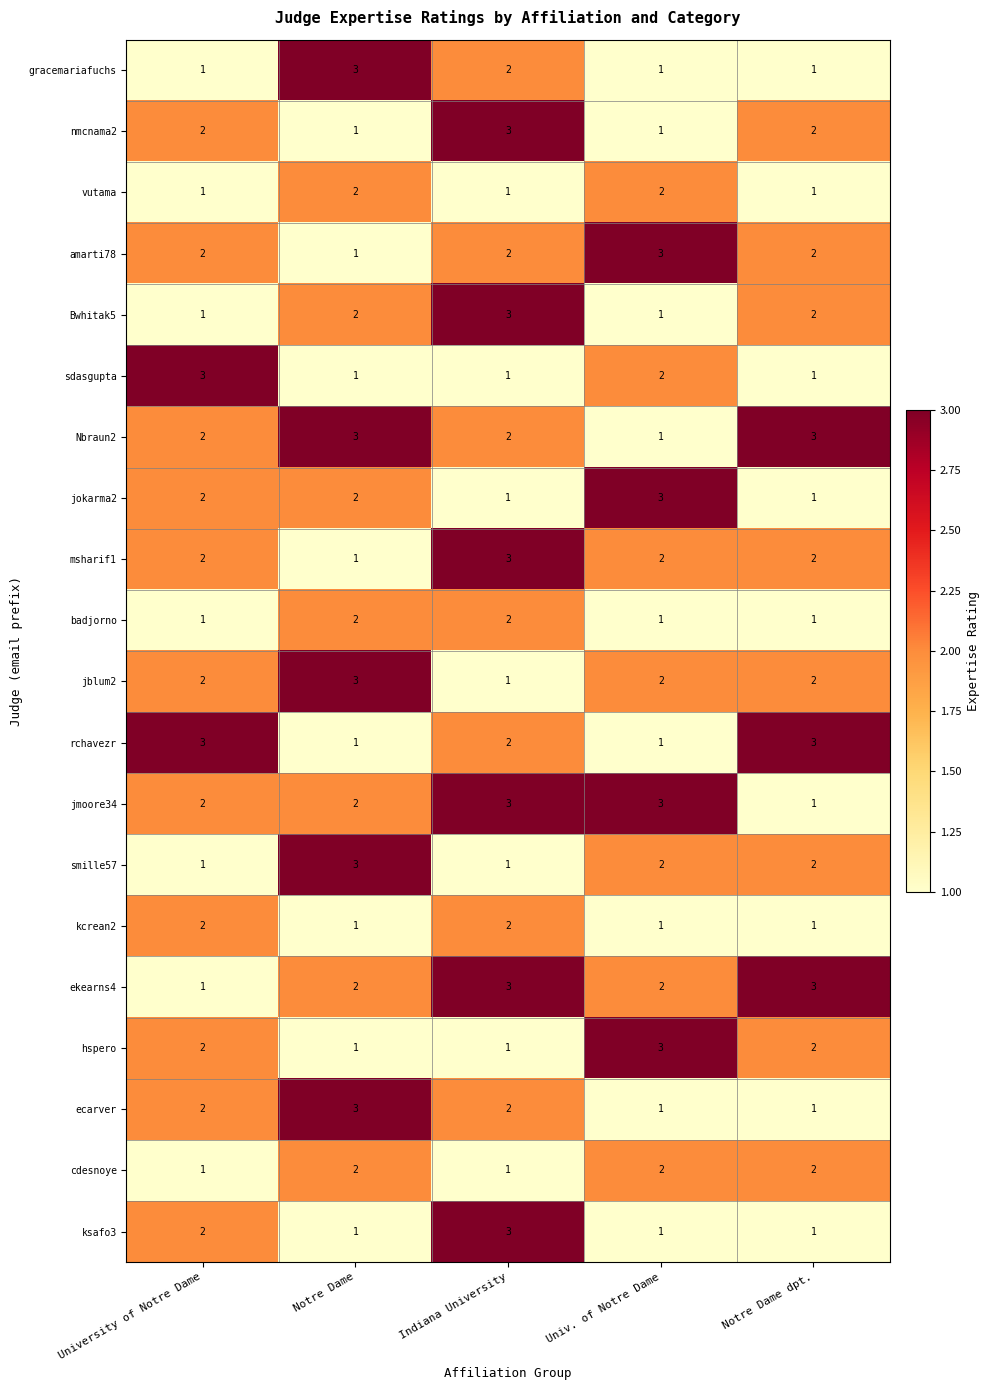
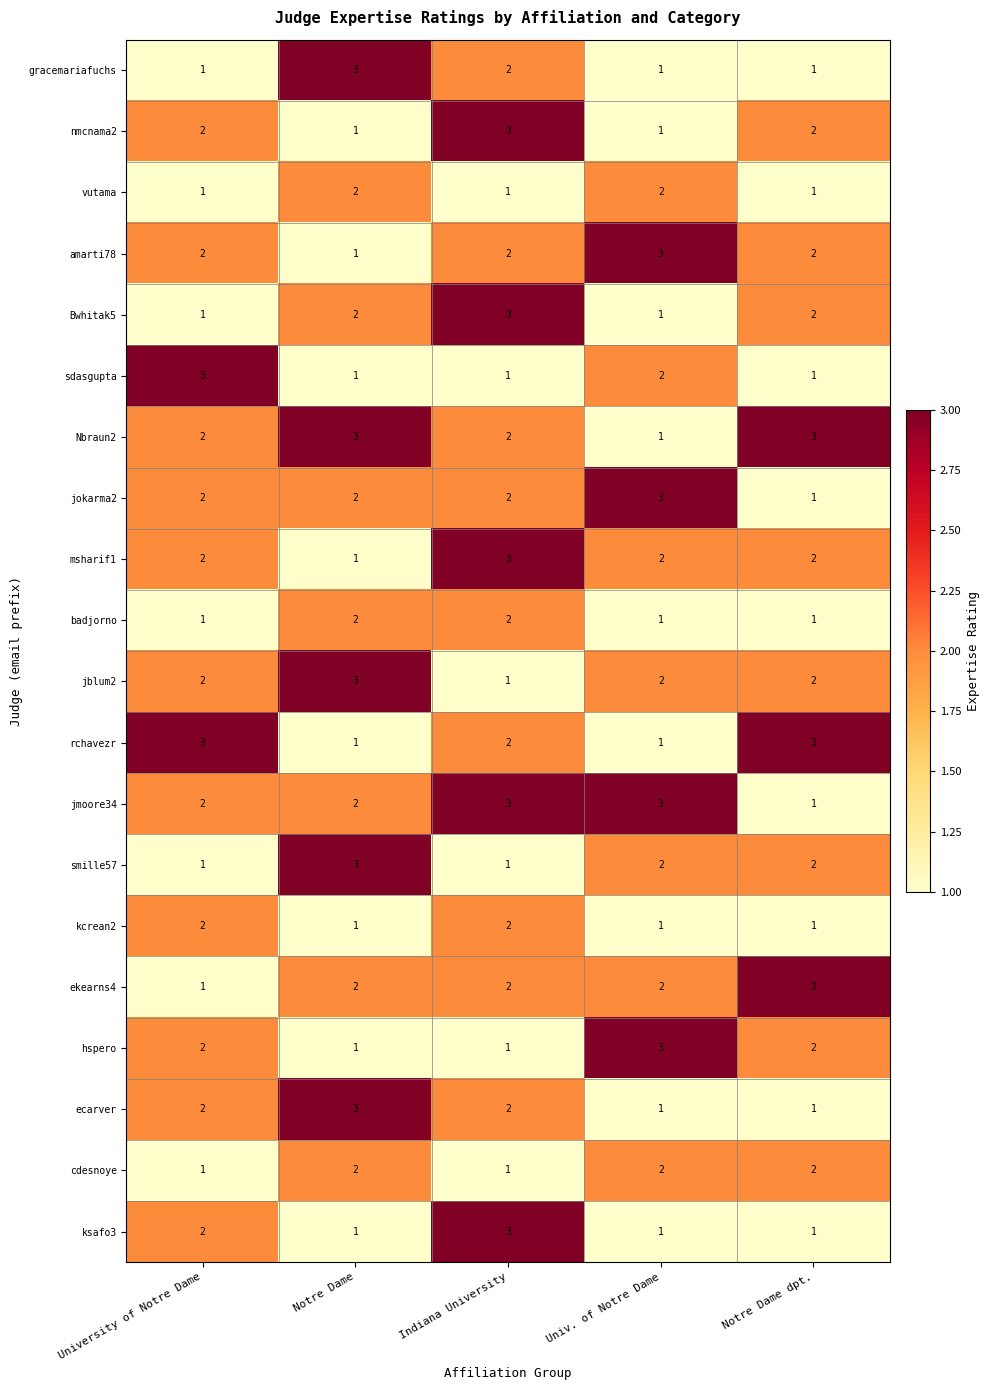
  {
    "gracemariafuchs": {
      "University of Notre Dame": 1,
      "Notre Dame": 3,
      "Indiana University": 2,
      "Univ. of Notre Dame": 1,
      "Notre Dame dpt.": 1
    },
    "nmcnama2": {
      "University of Notre Dame": 2,
      "Notre Dame": 1,
      "Indiana University": 3,
      "Univ. of Notre Dame": 1,
      "Notre Dame dpt.": 2
    },
    "vutama": {
      "University of Notre Dame": 1,
      "Notre Dame": 2,
      "Indiana University": 1,
      "Univ. of Notre Dame": 2,
      "Notre Dame dpt.": 1
    },
    "amarti78": {
      "University of Notre Dame": 2,
      "Notre Dame": 1,
      "Indiana University": 2,
      "Univ. of Notre Dame": 3,
      "Notre Dame dpt.": 2
    },
    "Bwhitak5": {
      "University of Notre Dame": 1,
      "Notre Dame": 2,
      "Indiana University": 3,
      "Univ. of Notre Dame": 1,
      "Notre Dame dpt.": 2
    },
    "sdasgupta": {
      "University of Notre Dame": 3,
      "Notre Dame": 1,
      "Indiana University": 1,
      "Univ. of Notre Dame": 2,
      "Notre Dame dpt.": 1
    },
    "Nbraun2": {
      "University of Notre Dame": 2,
      "Notre Dame": 3,
      "Indiana University": 2,
      "Univ. of Notre Dame": 1,
      "Notre Dame dpt.": 3
    },
    "jokarma2": {
      "University of Notre Dame": 2,
      "Notre Dame": 2,
-     "Indiana University": 1,
+     "Indiana University": 2,
      "Univ. of Notre Dame": 3,
      "Notre Dame dpt.": 1
    },
    "msharif1": {
      "University of Notre Dame": 2,
      "Notre Dame": 1,
      "Indiana University": 3,
      "Univ. of Notre Dame": 2,
      "Notre Dame dpt.": 2
    },
    "badjorno": {
      "University of Notre Dame": 1,
      "Notre Dame": 2,
      "Indiana University": 2,
      "Univ. of Notre Dame": 1,
      "Notre Dame dpt.": 1
    },
    "jblum2": {
      "University of Notre Dame": 2,
      "Notre Dame": 3,
      "Indiana University": 1,
      "Univ. of Notre Dame": 2,
      "Notre Dame dpt.": 2
    },
    "rchavezr": {
      "University of Notre Dame": 3,
      "Notre Dame": 1,
      "Indiana University": 2,
      "Univ. of Notre Dame": 1,
      "Notre Dame dpt.": 3
    },
    "jmoore34": {
      "University of Notre Dame": 2,
      "Notre Dame": 2,
      "Indiana University": 3,
      "Univ. of Notre Dame": 3,
      "Notre Dame dpt.": 1
    },
    "smille57": {
      "University of Notre Dame": 1,
      "Notre Dame": 3,
      "Indiana University": 1,
      "Univ. of Notre Dame": 2,
      "Notre Dame dpt.": 2
    },
    "kcrean2": {
      "University of Notre Dame": 2,
      "Notre Dame": 1,
      "Indiana University": 2,
      "Univ. of Notre Dame": 1,
      "Notre Dame dpt.": 1
    },
    "ekearns4": {
      "University of Notre Dame": 1,
      "Notre Dame": 2,
-     "Indiana University": 3,
+     "Indiana University": 2,
      "Univ. of Notre Dame": 2,
      "Notre Dame dpt.": 3
    },
    "hspero": {
      "University of Notre Dame": 2,
      "Notre Dame": 1,
      "Indiana University": 1,
      "Univ. of Notre Dame": 3,
      "Notre Dame dpt.": 2
    },
    "ecarver": {
      "University of Notre Dame": 2,
      "Notre Dame": 3,
      "Indiana University": 2,
      "Univ. of Notre Dame": 1,
      "Notre Dame dpt.": 1
    },
    "cdesnoye": {
      "University of Notre Dame": 1,
      "Notre Dame": 2,
      "Indiana University": 1,
      "Univ. of Notre Dame": 2,
      "Notre Dame dpt.": 2
    },
    "ksafo3": {
      "University of Notre Dame": 2,
      "Notre Dame": 1,
      "Indiana University": 3,
      "Univ. of Notre Dame": 1,
      "Notre Dame dpt.": 1
    }
  }
